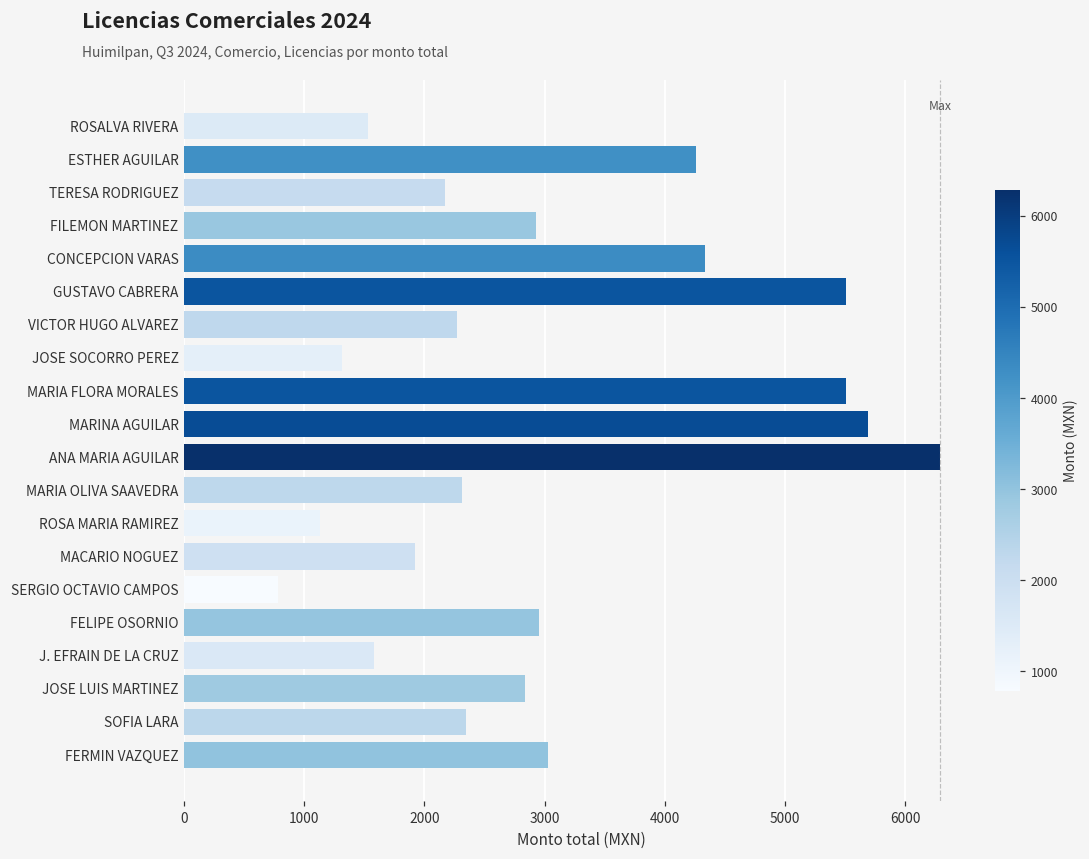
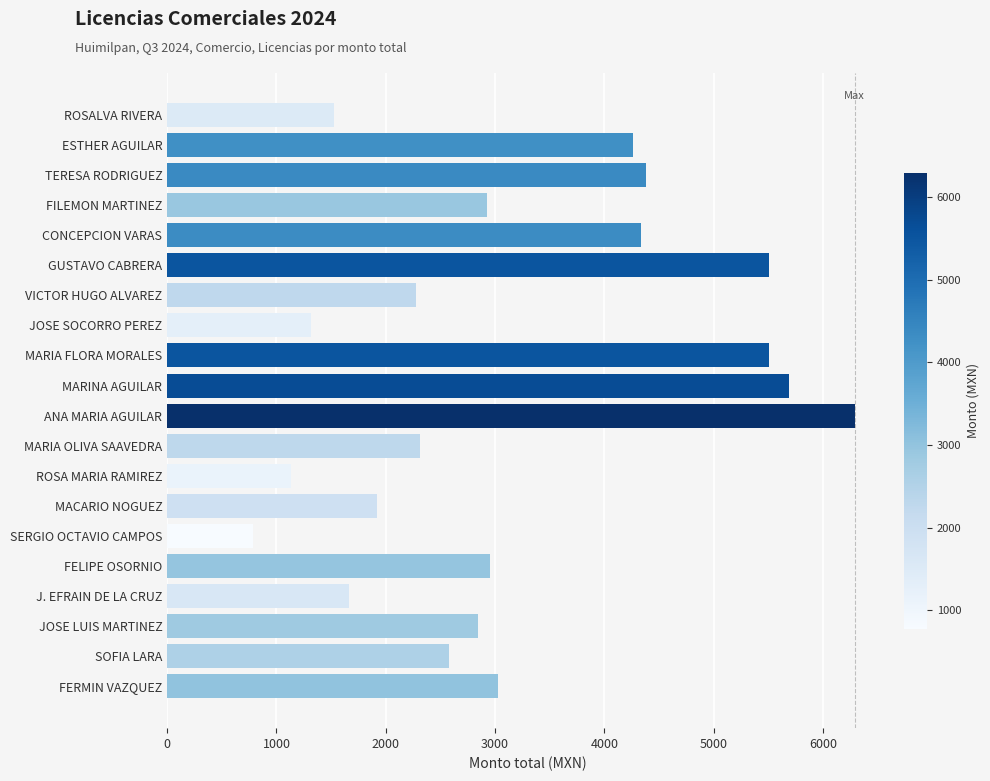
  {
    "ROSALVA RIVERA": 1530,
    "ESTHER AGUILAR": 4260,
-   "TERESA RODRIGUEZ": 2180,
+   "TERESA RODRIGUEZ": 4380,
    "FILEMON MARTINEZ": 2930,
    "CONCEPCION VARAS": 4330,
    "GUSTAVO CABRERA": 5510,
    "VICTOR HUGO ALVAREZ": 2280,
    "JOSE SOCORRO PEREZ": 1320,
    "MARIA FLORA MORALES": 5510,
    "MARINA AGUILAR": 5690,
    "ANA MARIA AGUILAR": 6290,
    "MARIA OLIVA SAAVEDRA": 2310,
    "ROSA MARIA RAMIREZ": 1130,
    "MACARIO NOGUEZ": 1920,
    "SERGIO OCTAVIO CAMPOS": 780,
    "FELIPE OSORNIO": 2960,
-   "J. EFRAIN DE LA CRUZ": 1580,
+   "J. EFRAIN DE LA CRUZ": 1660,
    "JOSE LUIS MARTINEZ": 2840,
-   "SOFIA LARA": 2350,
+   "SOFIA LARA": 2570,
    "FERMIN VAZQUEZ": 3030
  }
